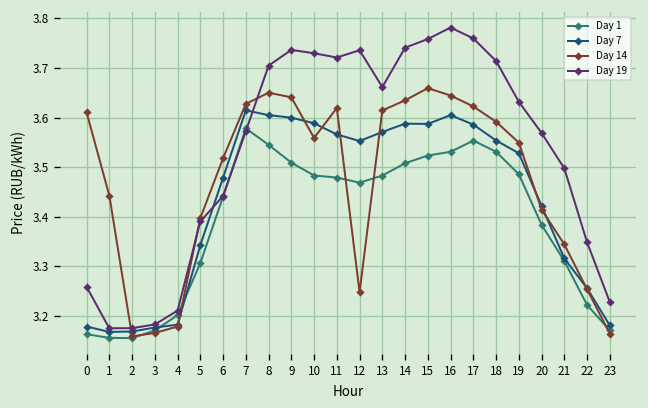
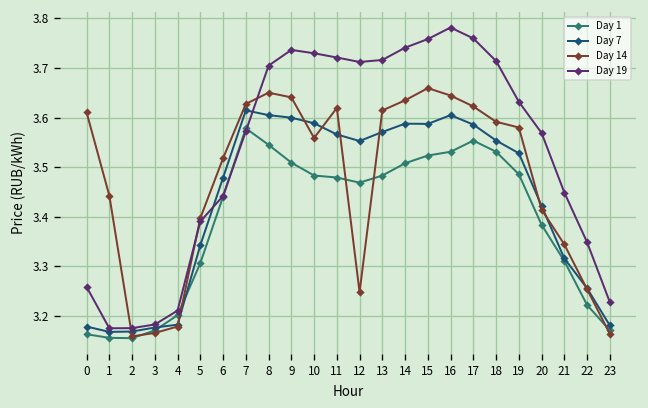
  {
    "Day 14": {
      "0": 3.61,
      "1": 3.44,
      "5": 3.40,
      "6": 3.52,
      "7": 3.63,
      "8": 3.65,
      "9": 3.64,
      "10": 3.56,
      "11": 3.62,
      "12": 3.25,
      "13": 3.61,
      "14": 3.63,
      "15": 3.66,
      "16": 3.64,
      "17": 3.62,
      "18": 3.59,
-     "19": 3.55,
+     "19": 3.58,
      "20": 3.41,
      "21": 3.34,
      "23": 3.16
    },
    "Day 19": {
      "0": 3.26,
      "1": 3.17,
      "2": 3.17,
      "4": 3.21,
      "5": 3.39,
      "8": 3.70,
      "9": 3.74,
      "10": 3.73,
      "11": 3.72,
-     "12": 3.74,
-     "13": 3.66,
+     "12": 3.71,
+     "13": 3.72,
      "14": 3.74,
      "15": 3.76,
      "16": 3.78,
      "17": 3.76,
      "18": 3.71,
      "19": 3.63,
      "20": 3.57,
-     "21": 3.50,
+     "21": 3.45,
      "22": 3.35,
      "23": 3.23
    }
  }
